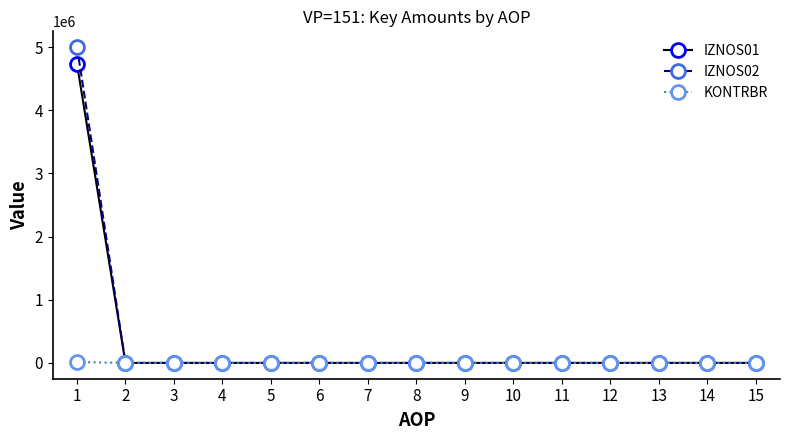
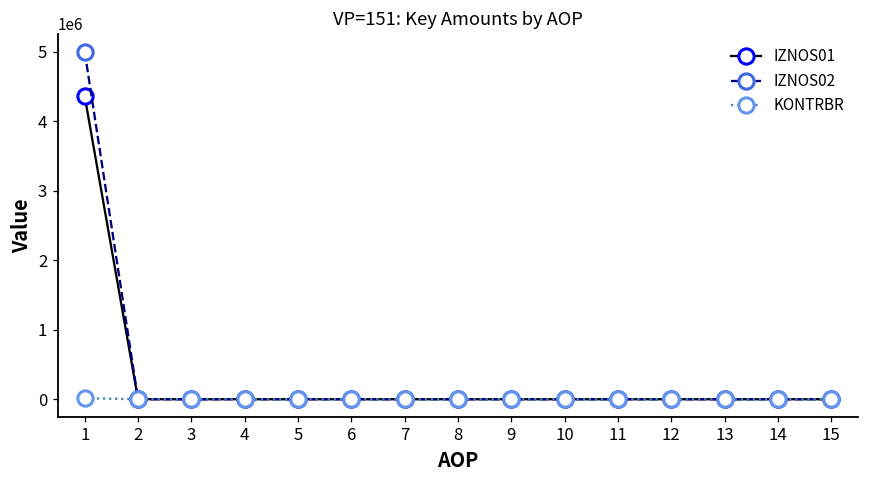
  {
    "IZNOS01": {
-     "1": 4700000
+     "1": 4400000
    },
    "IZNOS02": {
      "1": 5000000
    },
    "KONTRBR": {
      "1": 0
    }
  }
